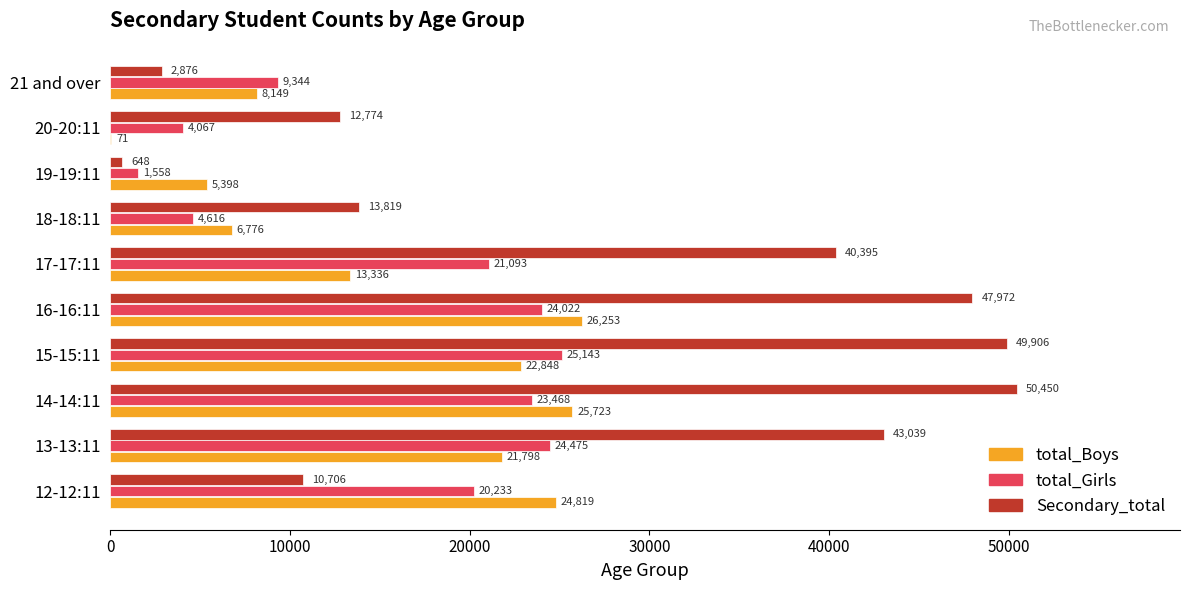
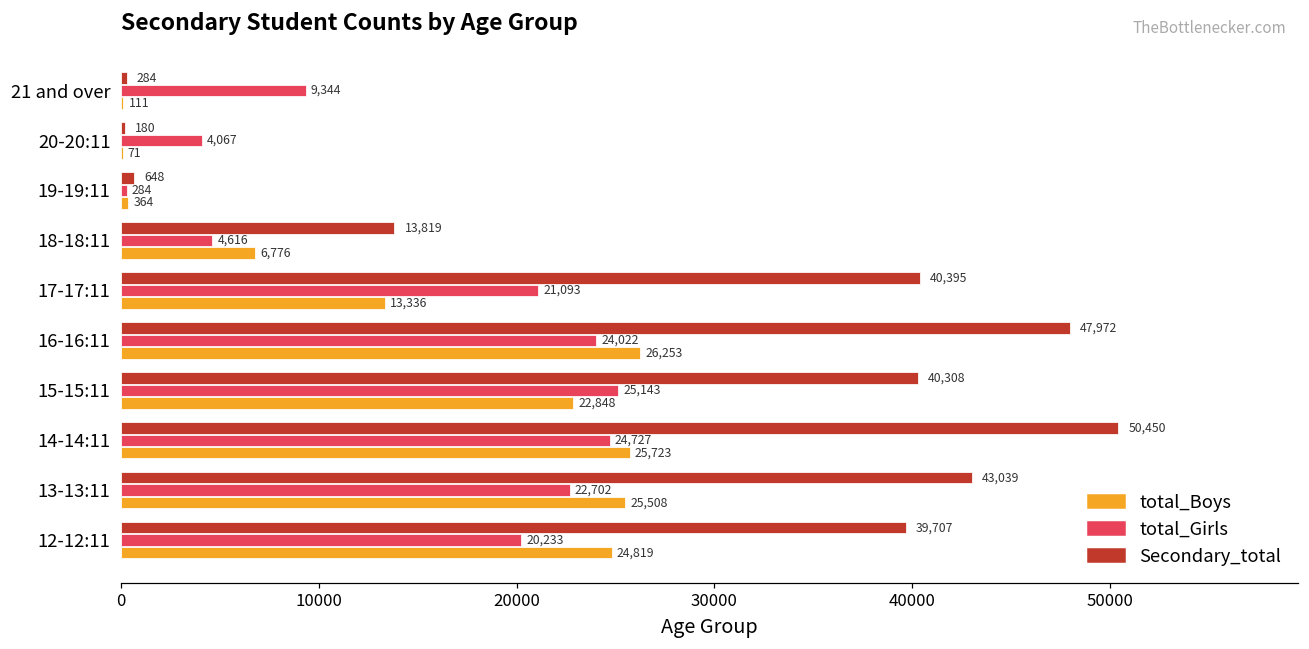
  {
    "total_Boys": {
-     "21 and over": "8,149",
+     "21 and over": "111",
      "20-20:11": "71",
-     "19-19:11": "5,398",
+     "19-19:11": "364",
      "18-18:11": "6,776",
      "17-17:11": "13,336",
      "16-16:11": "26,253",
      "15-15:11": "22,848",
      "14-14:11": "25,723",
-     "13-13:11": "21,798",
+     "13-13:11": "25,508",
      "12-12:11": "24,819"
    },
    "total_Girls": {
      "21 and over": "9,344",
      "20-20:11": "4,067",
-     "19-19:11": "1,558",
+     "19-19:11": "284",
      "18-18:11": "4,616",
      "17-17:11": "21,093",
      "16-16:11": "24,022",
      "15-15:11": "25,143",
-     "14-14:11": "23,468",
-     "13-13:11": "24,475",
+     "14-14:11": "24,727",
+     "13-13:11": "22,702",
      "12-12:11": "20,233"
    },
    "Secondary_total": {
-     "21 and over": "2,876",
-     "20-20:11": "12,774",
+     "21 and over": "284",
+     "20-20:11": "180",
      "19-19:11": "648",
      "18-18:11": "13,819",
      "17-17:11": "40,395",
      "16-16:11": "47,972",
-     "15-15:11": "49,906",
+     "15-15:11": "40,308",
      "14-14:11": "50,450",
      "13-13:11": "43,039",
-     "12-12:11": "10,706"
+     "12-12:11": "39,707"
    }
  }
